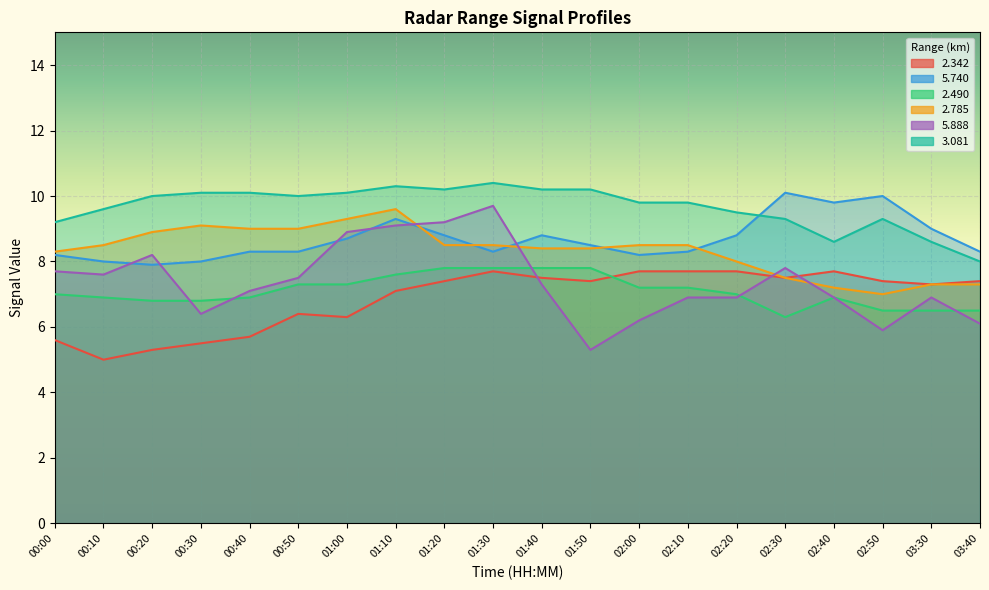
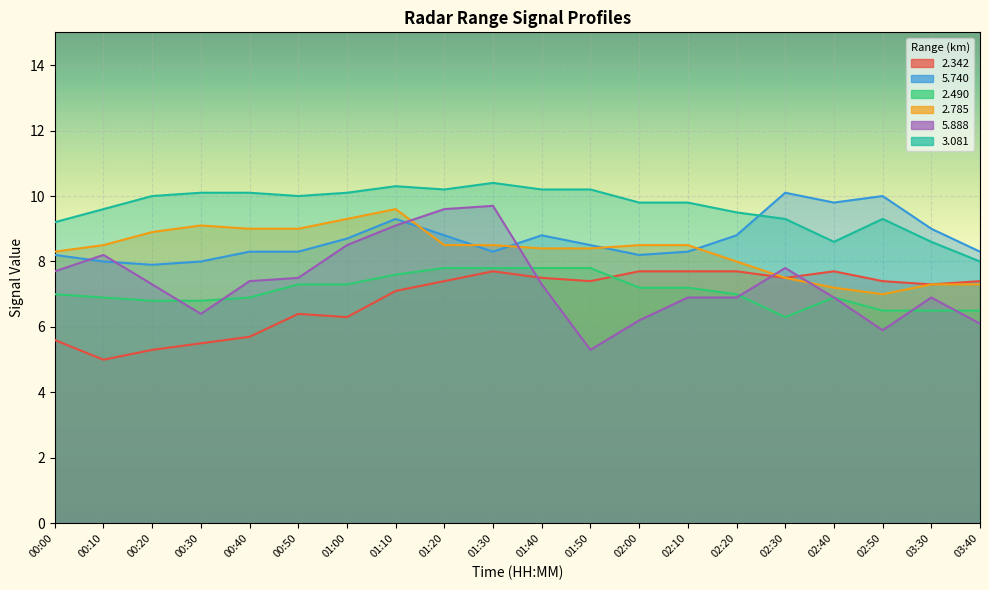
  {
    "5.888": {
      "00:00": 7.7,
-     "00:10": 7.6,
-     "00:20": 8.2,
+     "00:10": 8.2,
+     "00:20": 7.3,
      "00:30": 6.4,
-     "00:40": 7.1,
+     "00:40": 7.4,
      "00:50": 7.5,
-     "01:00": 8.9,
+     "01:00": 8.5,
      "01:10": 9.1,
-     "01:20": 9.2,
+     "01:20": 9.6,
      "01:30": 9.7,
      "01:40": 7.3,
      "01:50": 5.3,
      "02:00": 6.2,
      "02:10": 6.9,
      "02:20": 6.9,
      "02:30": 7.8,
      "02:50": 5.9,
      "03:30": 6.9,
      "03:40": 6.1
    }
  }
